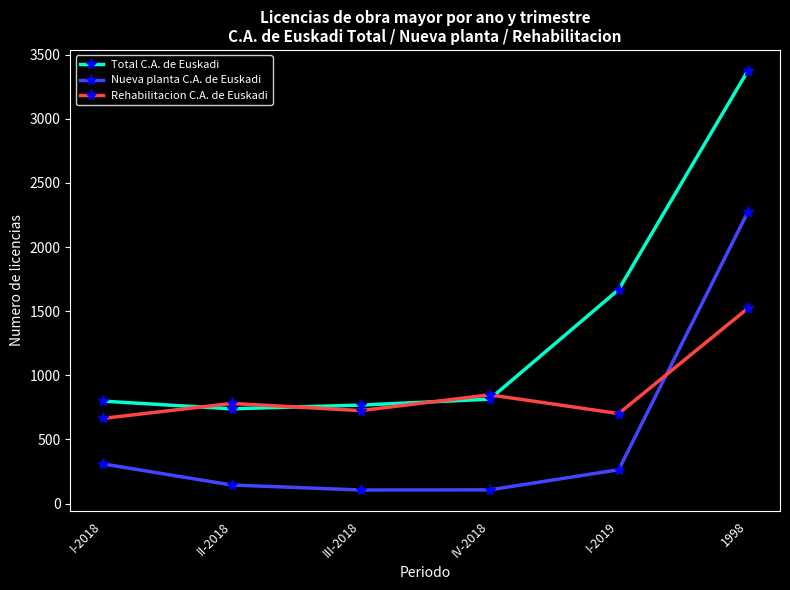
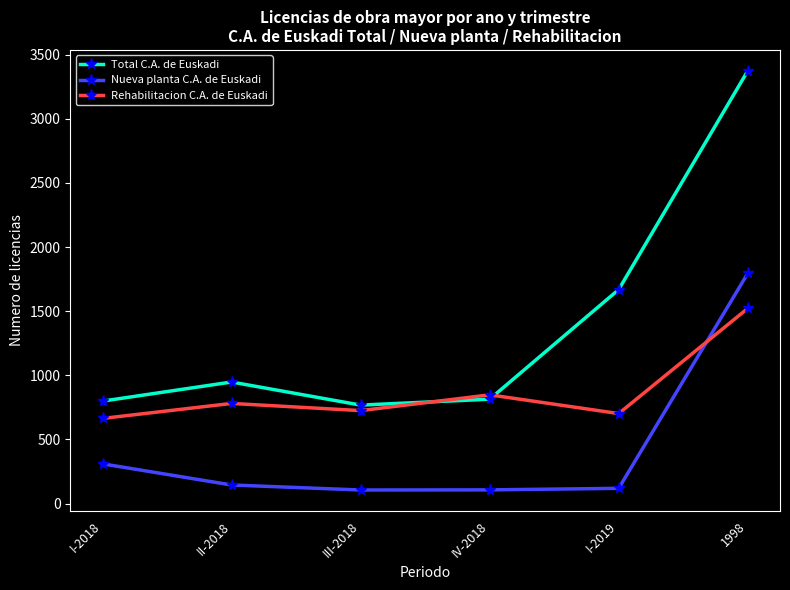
  {
    "Total C.A. de Euskadi": {
      "I-2018": 800,
-     "II-2018": 740,
+     "II-2018": 950,
      "III-2018": 770,
      "IV-2018": 810,
      "I-2019": 1670,
      "1998": 3370
    },
    "Nueva planta C.A. de Euskadi": {
      "I-2018": 310,
      "II-2018": 150,
      "III-2018": 110,
      "IV-2018": 110,
-     "I-2019": 260,
-     "1998": 2270
+     "I-2019": 120,
+     "1998": 1800
    },
    "Rehabilitacion C.A. de Euskadi": {
      "I-2018": 660,
      "II-2018": 780,
      "III-2018": 730,
      "IV-2018": 850,
      "I-2019": 700,
      "1998": 1520
    }
  }
